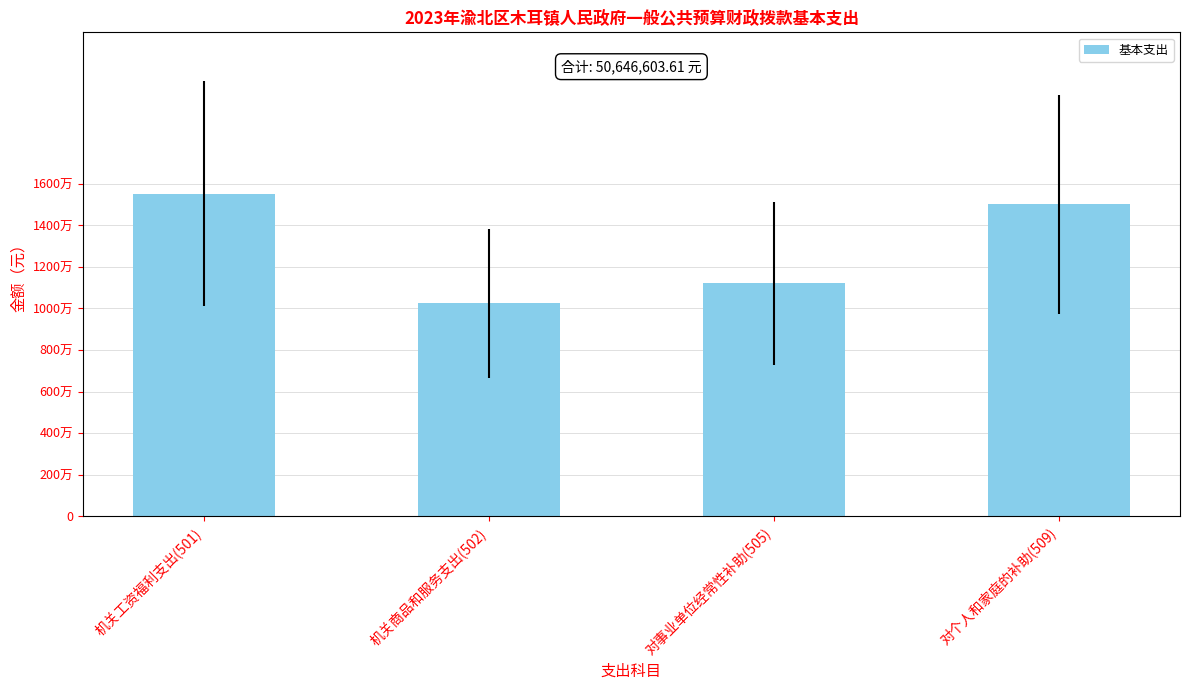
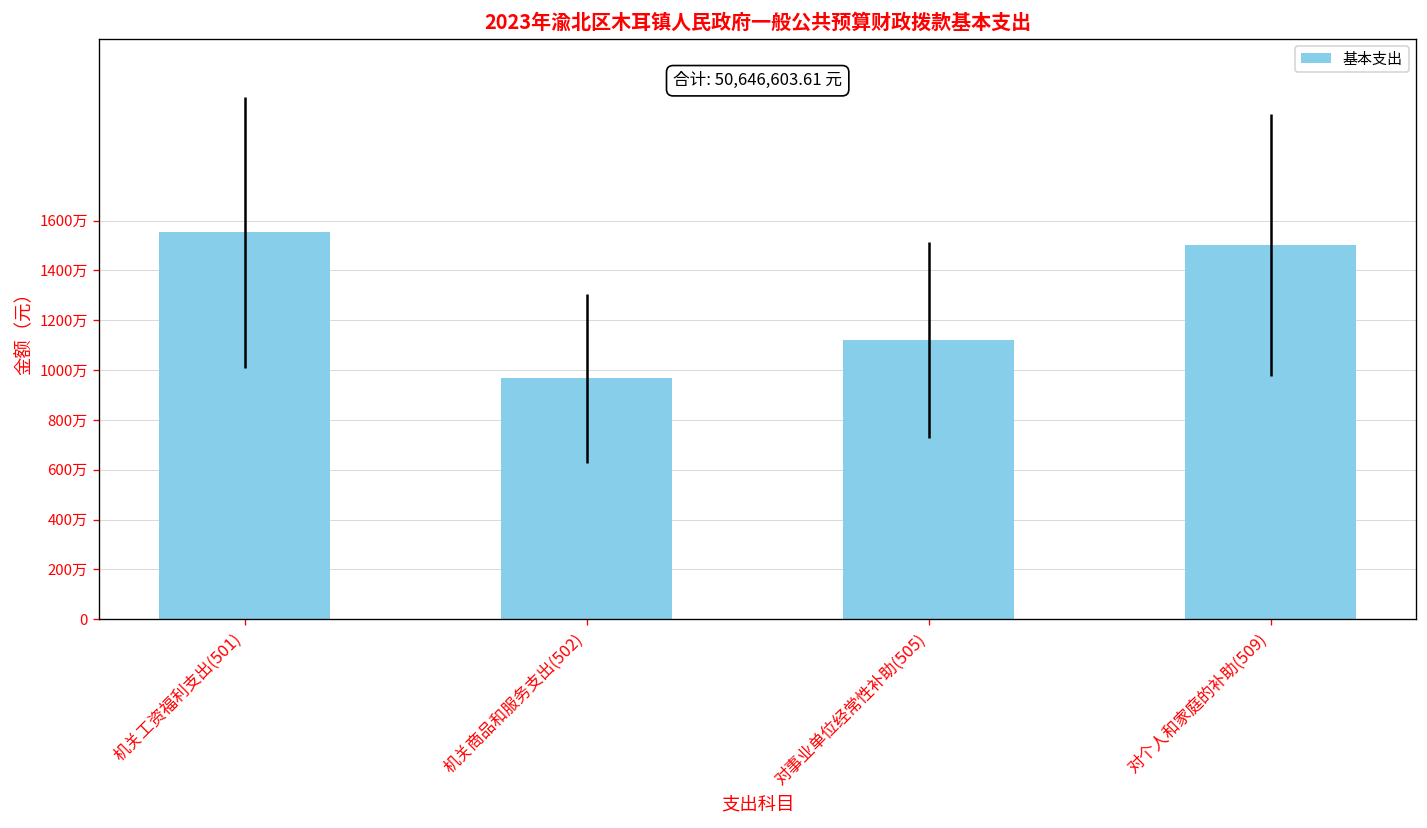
  {
    "机关工资福利支出(501)": "1550万",
-   "机关商品和服务支出(502)": "1020万",
+   "机关商品和服务支出(502)": "970万",
    "对事业单位经常性补助(505)": "1120万",
    "对个人和家庭的补助(509)": "1500万"
  }
